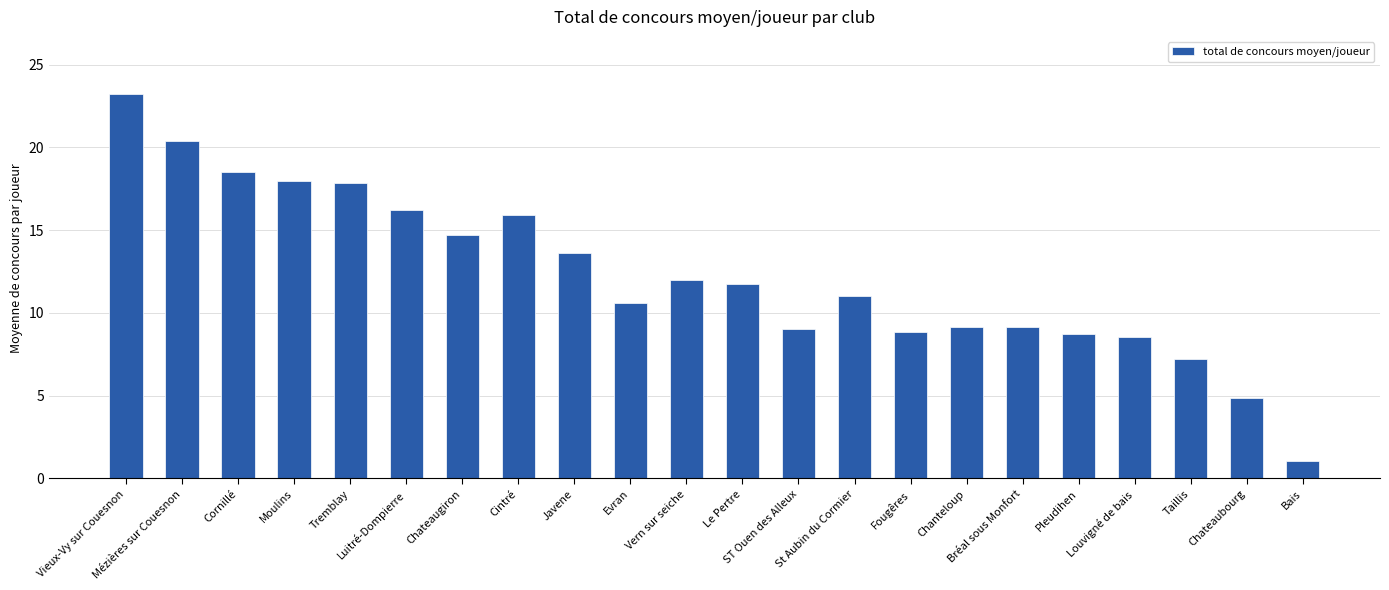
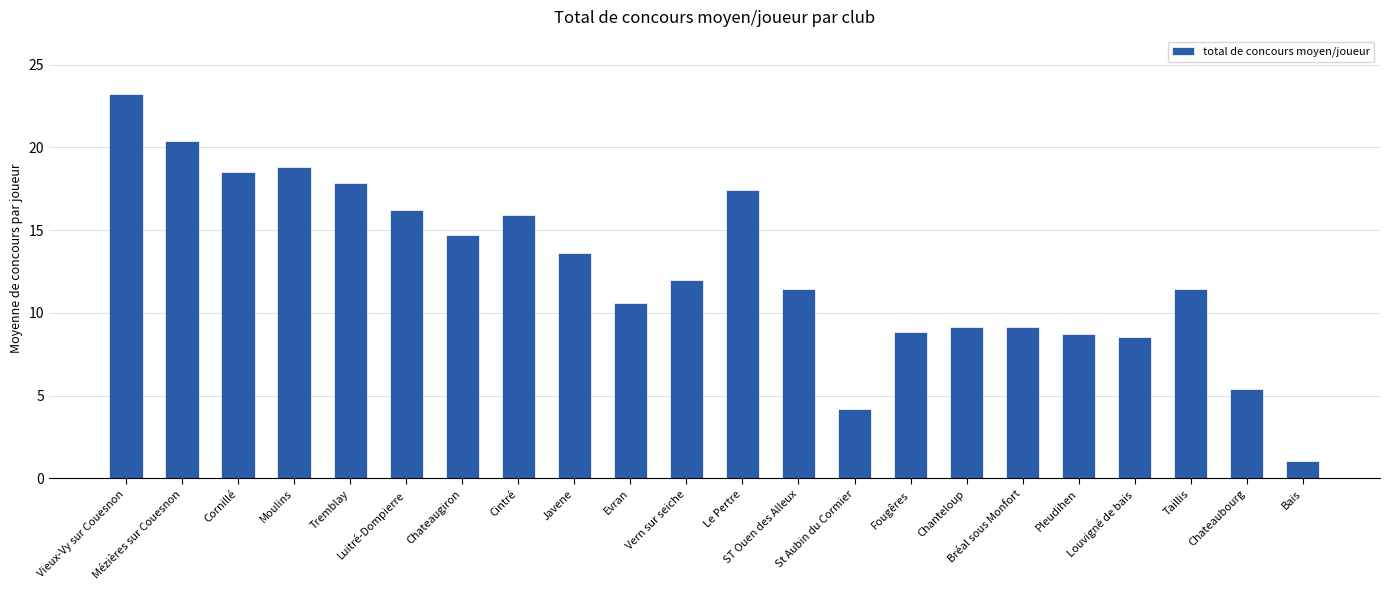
  {
    "Vieux-Vy sur Couesnon": 23.2,
    "Mézières sur Couesnon": 20.4,
    "Cornillé": 18.5,
-   "Moulins": 18.0,
+   "Moulins": 18.8,
    "Tremblay": 17.8,
    "Luitré-Dompierre": 16.2,
    "Chateaugiron": 14.7,
    "Cintré": 15.9,
    "Javene": 13.6,
    "Evran": 10.6,
    "Vern sur seiche": 12.0,
-   "Le Pertre": 11.8,
-   "ST Ouen des Alleux": 9.1,
-   "St Aubin du Cormier": 11.0,
+   "Le Pertre": 17.4,
+   "ST Ouen des Alleux": 11.4,
+   "St Aubin du Cormier": 4.2,
    "Fougêres": 8.9,
    "Chanteloup": 9.2,
    "Bréal sous Monfort": 9.1,
    "Pleudihen": 8.8,
    "Louvigné de bais": 8.6,
-   "Taillis": 7.2,
-   "Chateaubourg": 4.9,
+   "Taillis": 11.5,
+   "Chateaubourg": 5.4,
    "Bais": 1.1
  }
